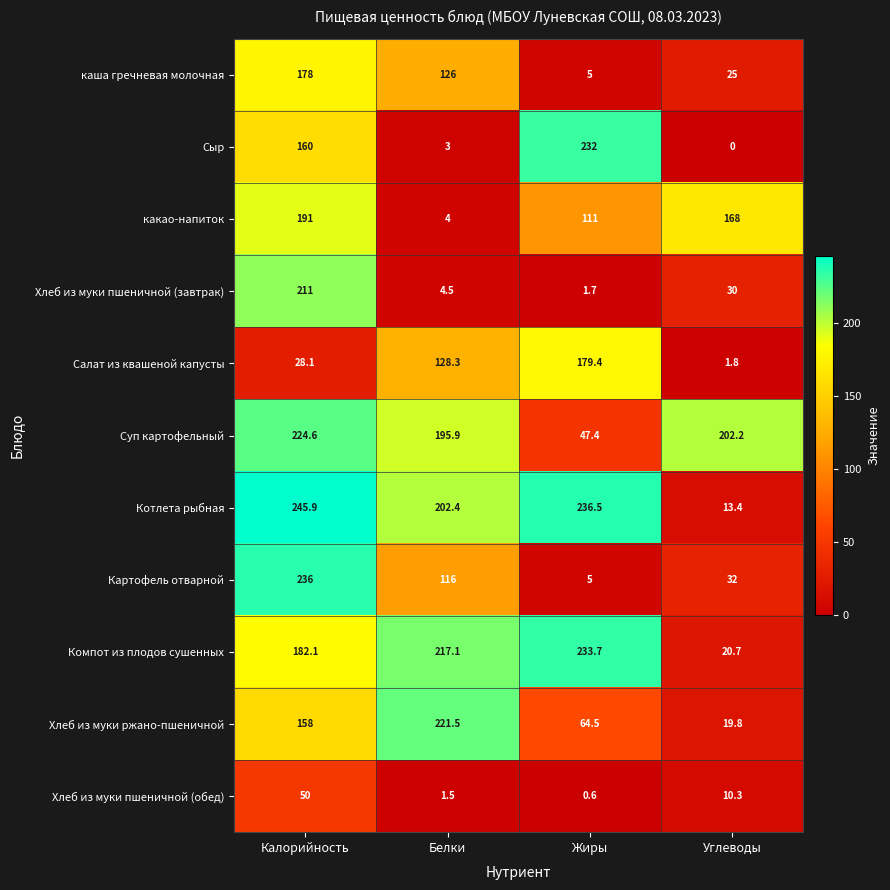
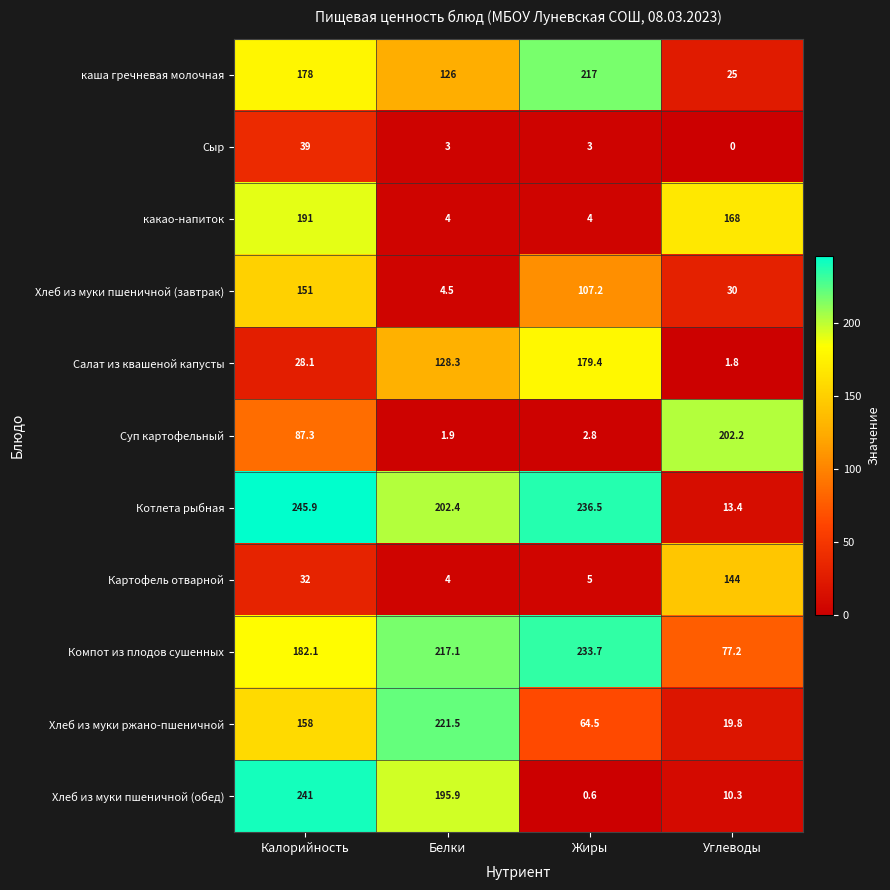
  {
    "каша гречневая молочная": {
      "Калорийность": 178,
      "Белки": 126,
-     "Жиры": 5,
+     "Жиры": 217,
      "Углеводы": 25
    },
    "Сыр": {
-     "Калорийность": 160,
+     "Калорийность": 39,
      "Белки": 3,
-     "Жиры": 232,
+     "Жиры": 3,
      "Углеводы": 0
    },
    "какао-напиток": {
      "Калорийность": 191,
      "Белки": 4,
-     "Жиры": 111,
+     "Жиры": 4,
      "Углеводы": 168
    },
    "Хлеб из муки пшеничной (завтрак)": {
-     "Калорийность": 211,
+     "Калорийность": 151,
      "Белки": 4.5,
-     "Жиры": 1.7,
+     "Жиры": 107.2,
      "Углеводы": 30
    },
    "Салат из квашеной капусты": {
      "Калорийность": 28.1,
      "Белки": 128.3,
      "Жиры": 179.4,
      "Углеводы": 1.8
    },
    "Суп картофельный": {
-     "Калорийность": 224.6,
-     "Белки": 195.9,
-     "Жиры": 47.4,
+     "Калорийность": 87.3,
+     "Белки": 1.9,
+     "Жиры": 2.8,
      "Углеводы": 202.2
    },
    "Котлета рыбная": {
      "Калорийность": 245.9,
      "Белки": 202.4,
      "Жиры": 236.5,
      "Углеводы": 13.4
    },
    "Картофель отварной": {
-     "Калорийность": 236,
-     "Белки": 116,
+     "Калорийность": 32,
+     "Белки": 4,
      "Жиры": 5,
-     "Углеводы": 32
+     "Углеводы": 144
    },
    "Компот из плодов сушенных": {
      "Калорийность": 182.1,
      "Белки": 217.1,
      "Жиры": 233.7,
-     "Углеводы": 20.7
+     "Углеводы": 77.2
    },
    "Хлеб из муки ржано-пшеничной": {
      "Калорийность": 158,
      "Белки": 221.5,
      "Жиры": 64.5,
      "Углеводы": 19.8
    },
    "Хлеб из муки пшеничной (обед)": {
-     "Калорийность": 50,
-     "Белки": 1.5,
+     "Калорийность": 241,
+     "Белки": 195.9,
      "Жиры": 0.6,
      "Углеводы": 10.3
    }
  }
